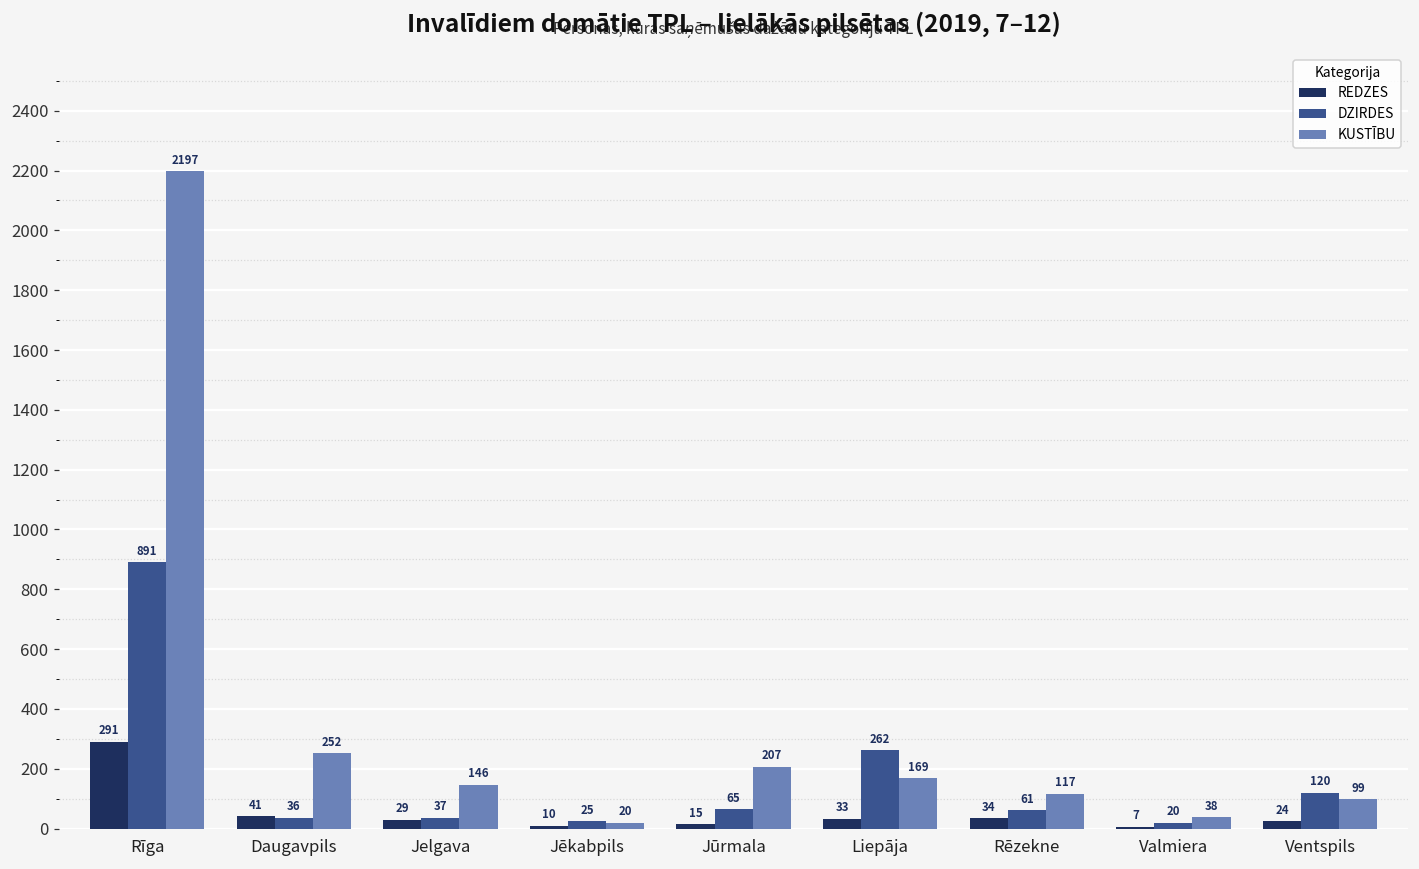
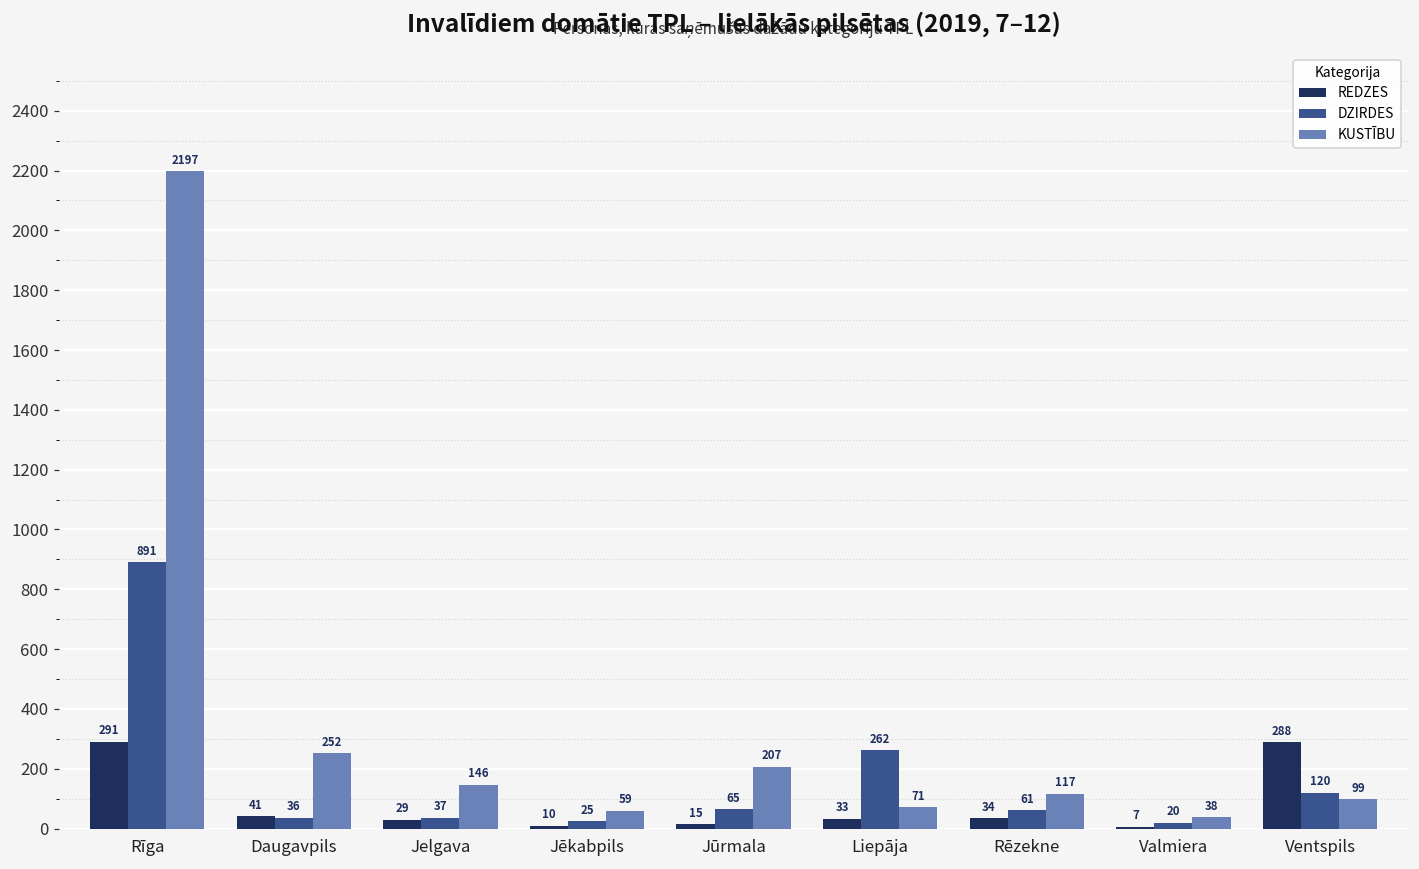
  {
    "REDZES": {
      "Rīga": 291,
      "Daugavpils": 41,
      "Jelgava": 29,
      "Jēkabpils": 10,
      "Jūrmala": 15,
      "Liepāja": 33,
      "Rēzekne": 34,
      "Valmiera": 7,
-     "Ventspils": 24
+     "Ventspils": 288
    },
    "DZIRDES": {
      "Rīga": 891,
      "Daugavpils": 36,
      "Jelgava": 37,
      "Jēkabpils": 25,
      "Jūrmala": 65,
      "Liepāja": 262,
      "Rēzekne": 61,
      "Valmiera": 20,
      "Ventspils": 120
    },
    "KUSTĪBU": {
      "Rīga": 2197,
      "Daugavpils": 252,
      "Jelgava": 146,
-     "Jēkabpils": 20,
+     "Jēkabpils": 59,
      "Jūrmala": 207,
-     "Liepāja": 169,
+     "Liepāja": 71,
      "Rēzekne": 117,
      "Valmiera": 38,
      "Ventspils": 99
    }
  }
